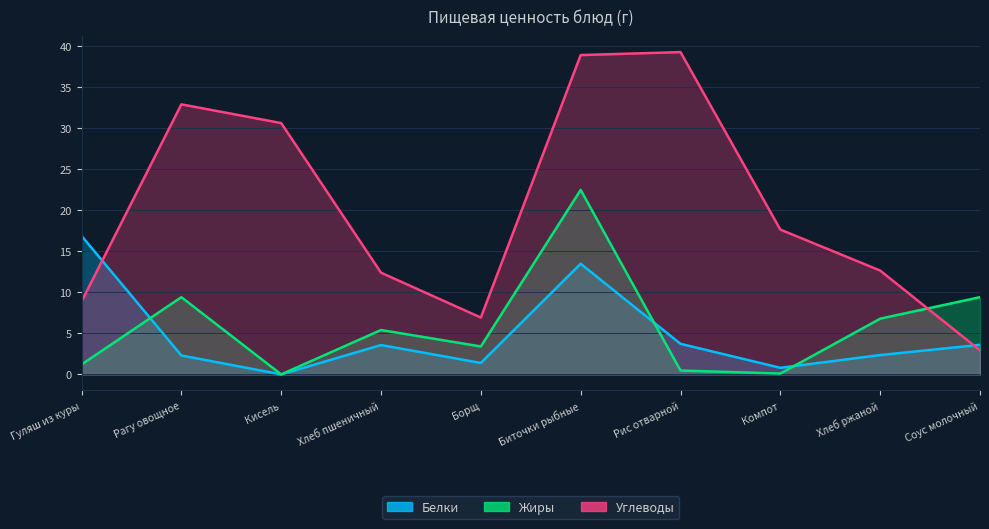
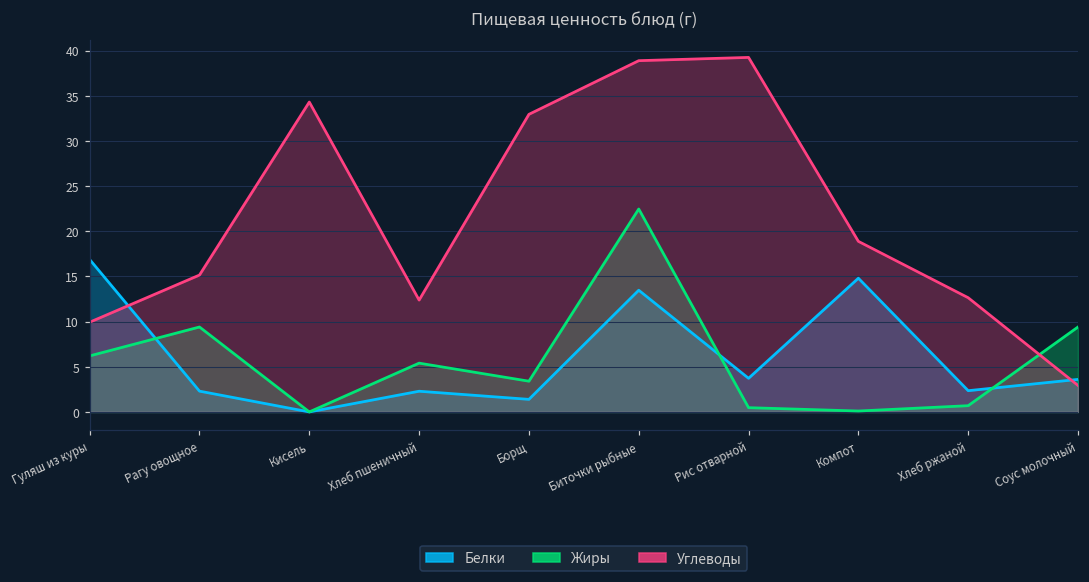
  {
    "Белки": {
      "Гуляш из куры": 17,
      "Рагу овощное": 2,
-     "Хлеб пшеничный": 4,
+     "Хлеб пшеничный": 2,
      "Борщ": 1,
      "Биточки рыбные": 13,
      "Рис отварной": 4,
-     "Компот": 1,
+     "Компот": 15,
      "Хлеб ржаной": 2,
      "Соус молочный": 4
    },
    "Жиры": {
-     "Гуляш из куры": 1,
+     "Гуляш из куры": 6,
      "Рагу овощное": 9,
      "Хлеб пшеничный": 5,
      "Борщ": 3,
      "Биточки рыбные": 22,
      "Рис отварной": 0,
      "Компот": 0,
-     "Хлеб ржаной": 7,
+     "Хлеб ржаной": 1,
      "Соус молочный": 9
    },
    "Углеводы": {
-     "Гуляш из куры": 9,
-     "Рагу овощное": 33,
-     "Кисель": 31,
+     "Гуляш из куры": 10,
+     "Рагу овощное": 15,
+     "Кисель": 34,
      "Хлеб пшеничный": 12,
-     "Борщ": 7,
+     "Борщ": 33,
      "Биточки рыбные": 39,
      "Рис отварной": 39,
-     "Компот": 18,
+     "Компот": 19,
      "Хлеб ржаной": 13,
      "Соус молочный": 3
    }
  }
